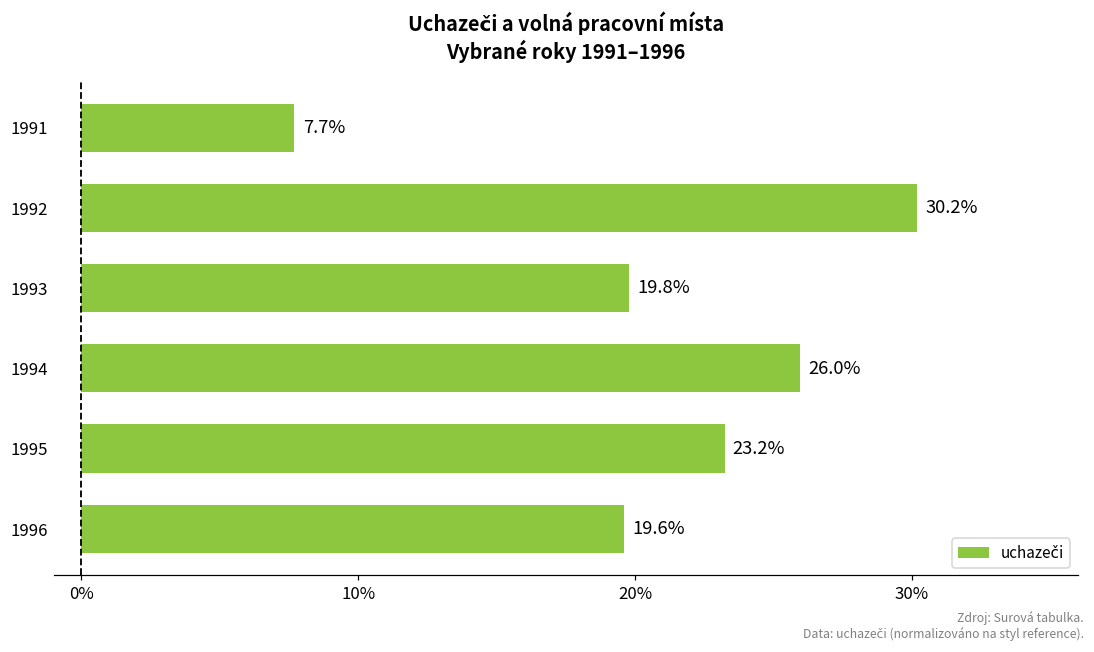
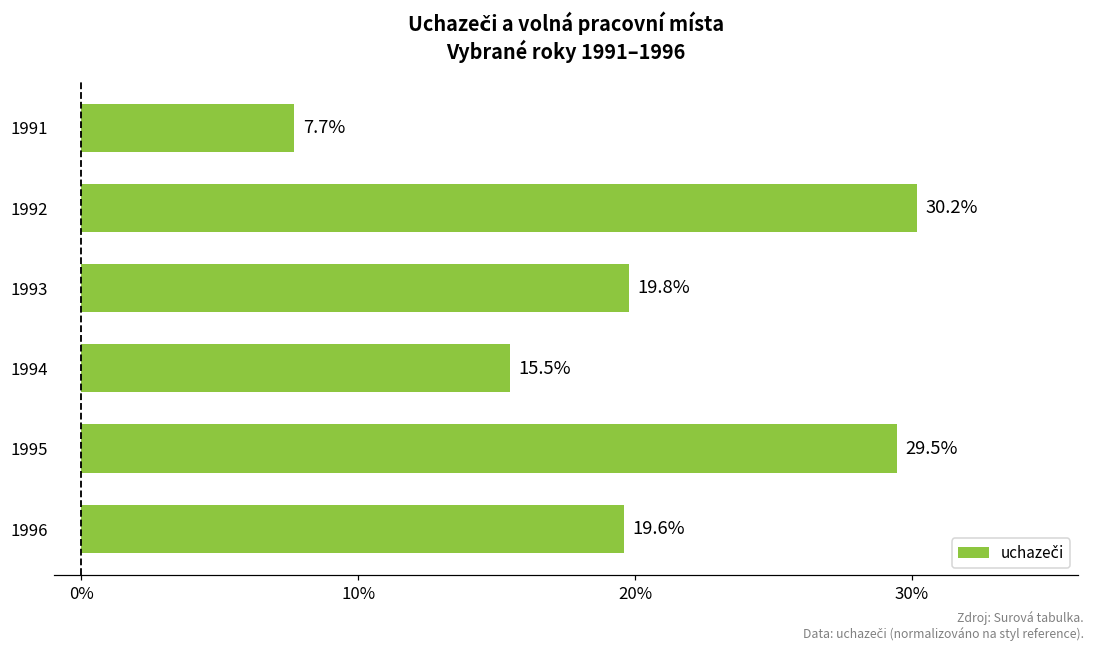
  {
    "1991": "7.7%",
    "1992": "30.2%",
    "1993": "19.8%",
-   "1994": "26.0%",
-   "1995": "23.2%",
+   "1994": "15.5%",
+   "1995": "29.5%",
    "1996": "19.6%"
  }
